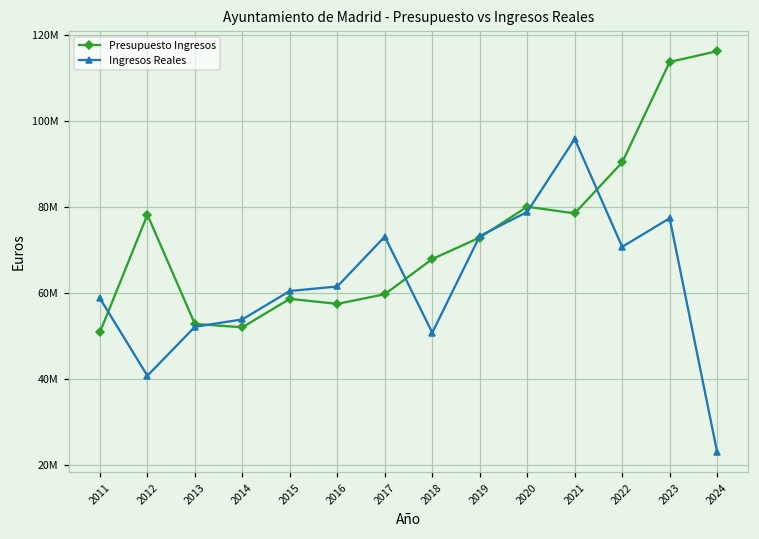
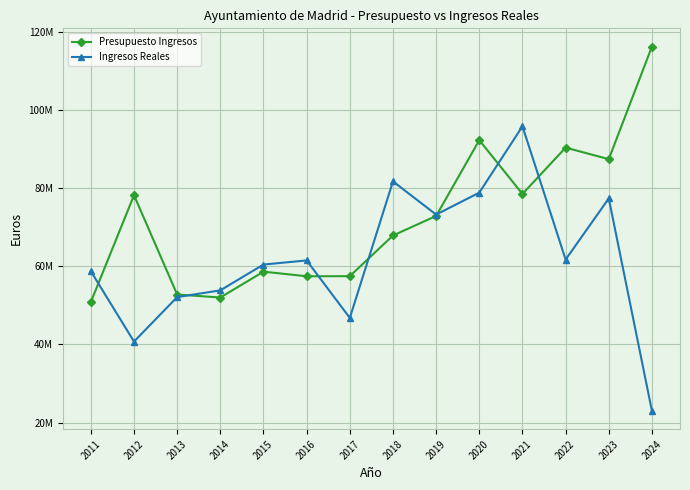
  {
    "Presupuesto Ingresos": {
      "2011": 51000000,
      "2012": 78000000,
      "2013": 53000000,
      "2014": 52000000,
      "2015": 59000000,
      "2016": 57000000,
-     "2017": 60000000,
+     "2017": 57000000,
      "2018": 68000000,
-     "2020": 80000000,
+     "2020": 92000000,
      "2021": 79000000,
      "2022": 90000000,
-     "2023": 114000000,
+     "2023": 87000000,
      "2024": 116000000
    },
    "Ingresos Reales": {
      "2011": 59000000,
      "2012": 41000000,
      "2013": 52000000,
      "2014": 54000000,
      "2015": 60000000,
      "2016": 61000000,
-     "2017": 73000000,
-     "2018": 51000000,
+     "2017": 47000000,
+     "2018": 82000000,
      "2020": 79000000,
      "2021": 96000000,
-     "2022": 71000000,
+     "2022": 62000000,
      "2023": 77000000,
      "2024": 23000000
    }
  }
